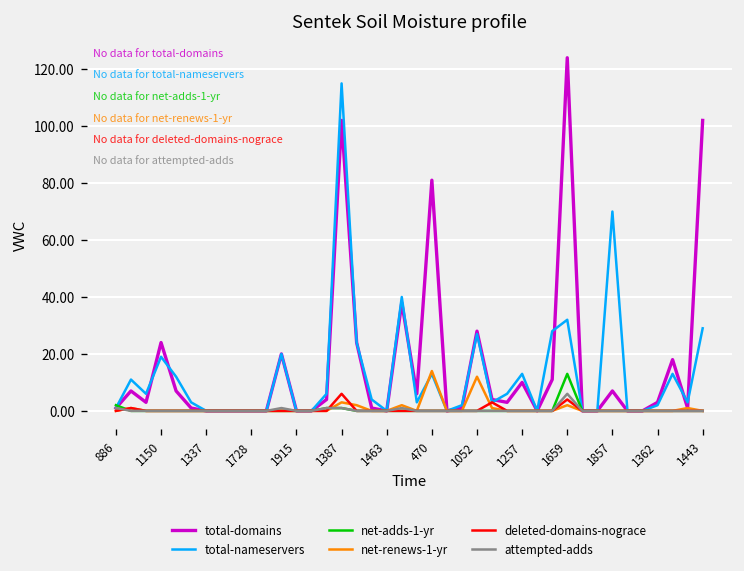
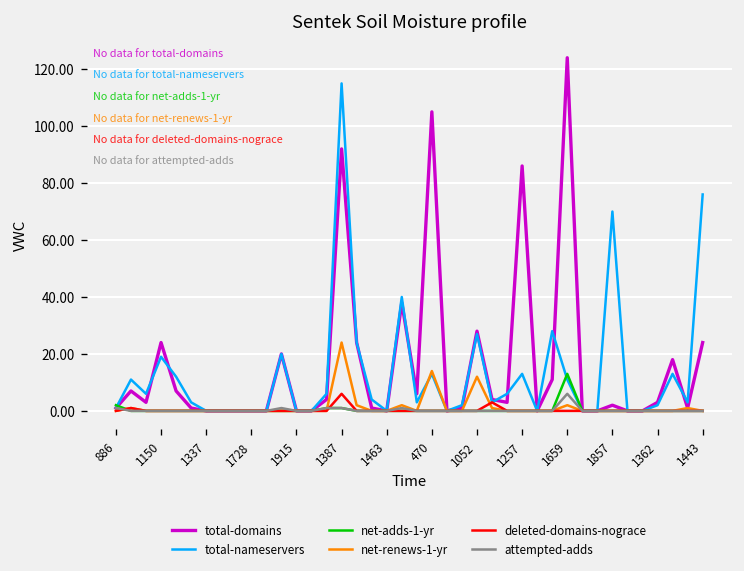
  {
    "total-domains": {
      "1150": 24,
-     "1387": 102,
-     "470": 81,
-     "1257": 10,
+     "1387": 92,
+     "470": 105,
+     "1257": 86,
      "1659": 124,
-     "1857": 7,
-     "1443": 102
+     "1857": 2,
+     "1443": 24
    },
    "total-nameservers": {
      "1150": 19,
      "1387": 115,
      "1257": 13,
-     "1659": 32,
+     "1659": 11,
      "1857": 70,
-     "1443": 29
+     "1443": 76
    },
    "net-adds-1-yr": {
      "1659": 13
    },
    "net-renews-1-yr": {
-     "1387": 3,
+     "1387": 24,
      "1052": 12,
      "1659": 2
    },
    "deleted-domains-nograce": {
      "1387": 6,
-     "1659": 4
+     "1659": 0
    },
    "attempted-adds": {
      "1659": 6
    }
  }
